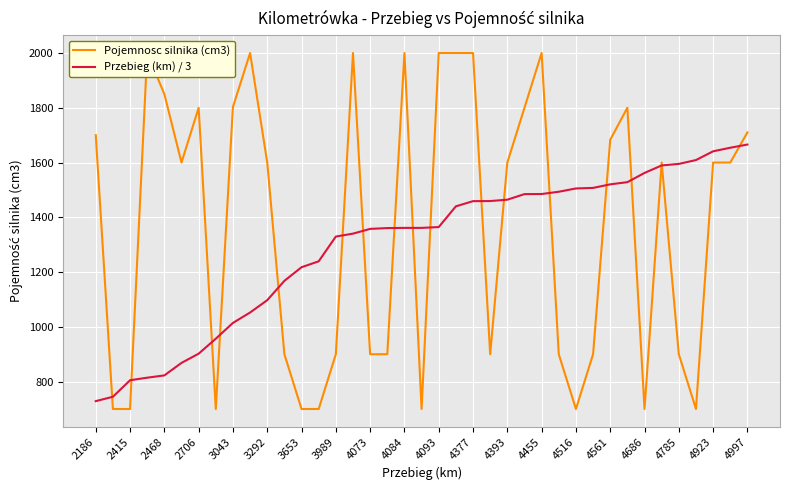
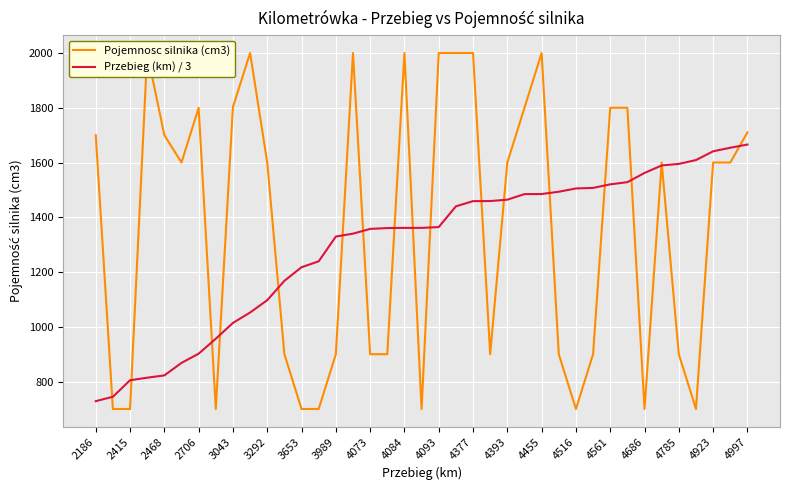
  {
    "Pojemnosc silnika (cm3)": {
      "2186": 1700,
      "2415": 700,
-     "2468": 1850,
+     "2468": 1700,
      "2706": 1800,
      "3043": 1800,
      "3292": 1600,
      "3653": 700,
      "3989": 900,
      "4073": 900,
      "4084": 2000,
      "4093": 2000,
      "4377": 2000,
      "4393": 1600,
      "4455": 2000,
      "4516": 700,
-     "4561": 1680,
+     "4561": 1800,
      "4686": 700,
      "4785": 900,
      "4923": 1600,
      "4997": 1710
    },
    "Przebieg (km) / 3": {
      "2186": 730,
      "2415": 810,
      "2468": 820,
      "2706": 900,
      "3043": 1010,
      "3292": 1100,
      "3653": 1220,
      "3989": 1330,
      "4073": 1360,
      "4084": 1360,
      "4093": 1360,
      "4377": 1460,
      "4393": 1460,
      "4455": 1490,
      "4516": 1510,
      "4561": 1520,
      "4686": 1560,
      "4785": 1600,
      "4923": 1640,
      "4997": 1670
    }
  }
